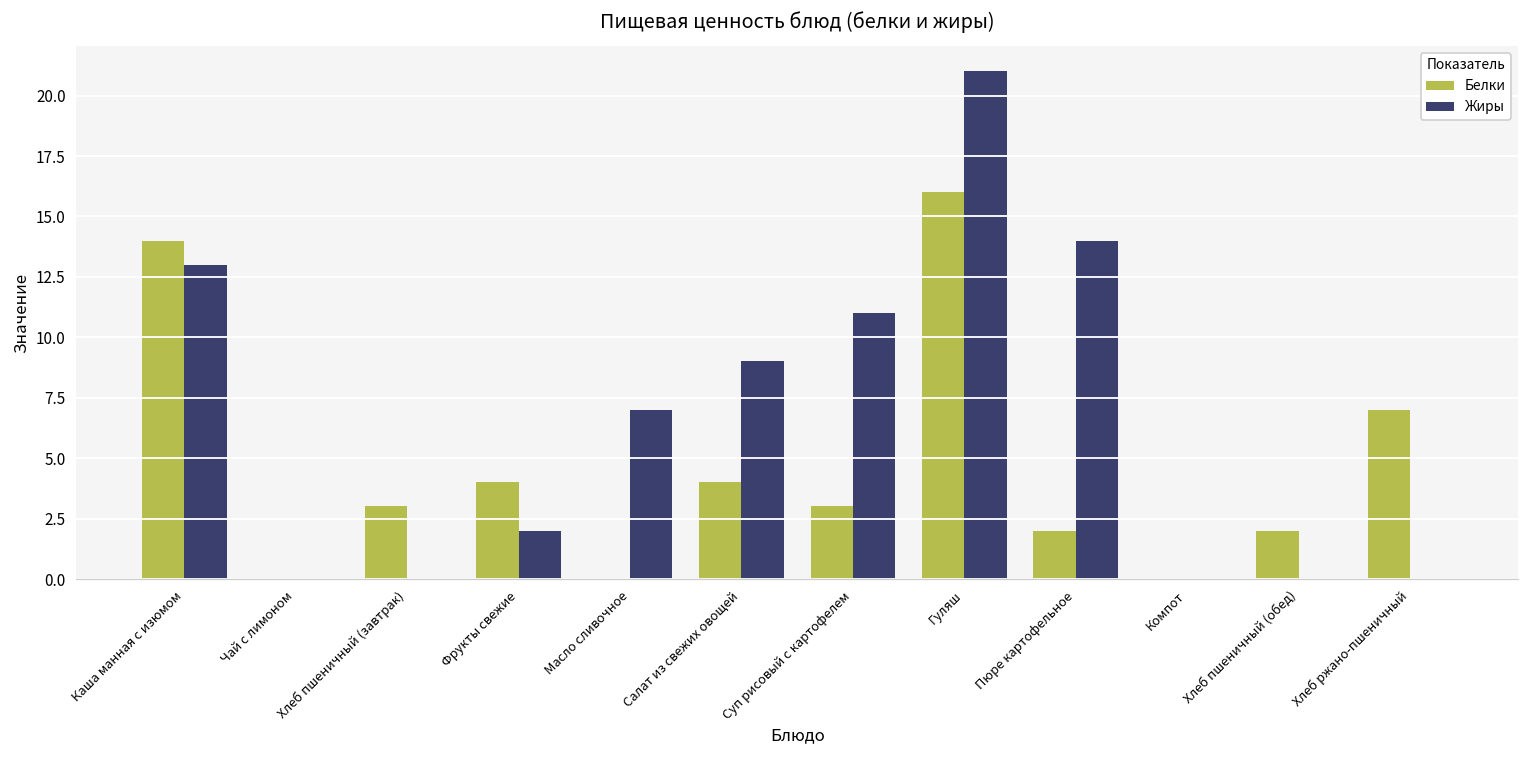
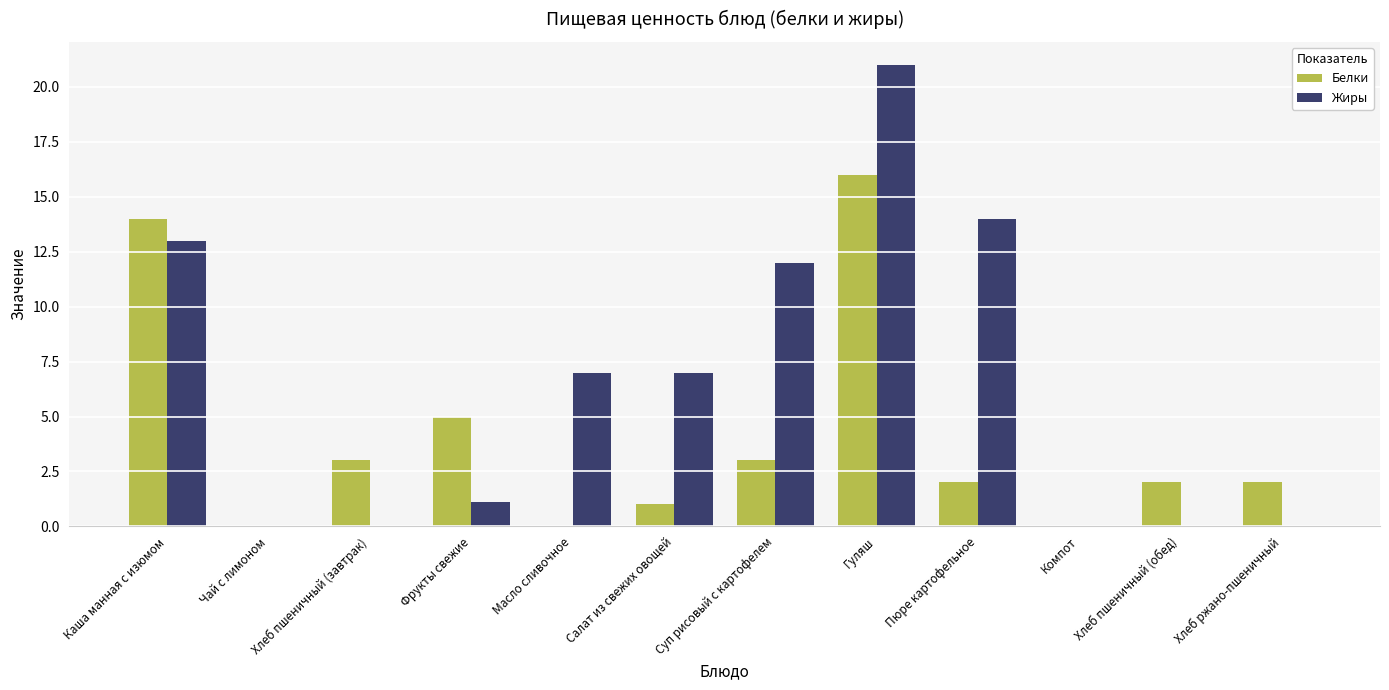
  {
    "Белки": {
      "Каша манная с изюмом": 14,
      "Чай с лимоном": 0,
      "Хлеб пшеничный (завтрак)": 3,
-     "Фрукты свежие": 4,
+     "Фрукты свежие": 5,
      "Масло сливочное": 0,
-     "Салат из свежих овощей": 4,
+     "Салат из свежих овощей": 1,
      "Суп рисовый с картофелем": 3,
      "Гуляш": 16,
      "Пюре картофельное": 2,
      "Компот": 0,
      "Хлеб пшеничный (обед)": 2,
-     "Хлеб ржано-пшеничный": 7
+     "Хлеб ржано-пшеничный": 2
    },
    "Жиры": {
      "Каша манная с изюмом": 13.0,
      "Чай с лимоном": 0.0,
      "Хлеб пшеничный (завтрак)": 0.0,
-     "Фрукты свежие": 2.0,
+     "Фрукты свежие": 1.1,
      "Масло сливочное": 7.0,
-     "Салат из свежих овощей": 9,
-     "Суп рисовый с картофелем": 11,
+     "Салат из свежих овощей": 7,
+     "Суп рисовый с картофелем": 12,
      "Гуляш": 21.0,
      "Пюре картофельное": 14.0,
      "Компот": 0.0,
      "Хлеб пшеничный (обед)": 0.0,
      "Хлеб ржано-пшеничный": 0.0
    }
  }
